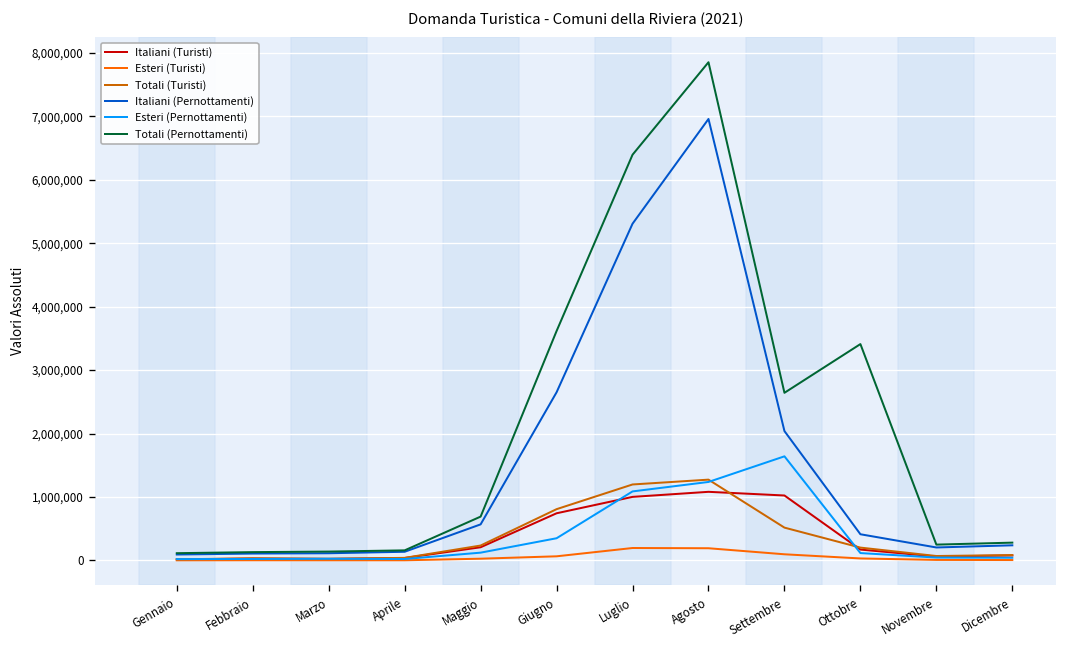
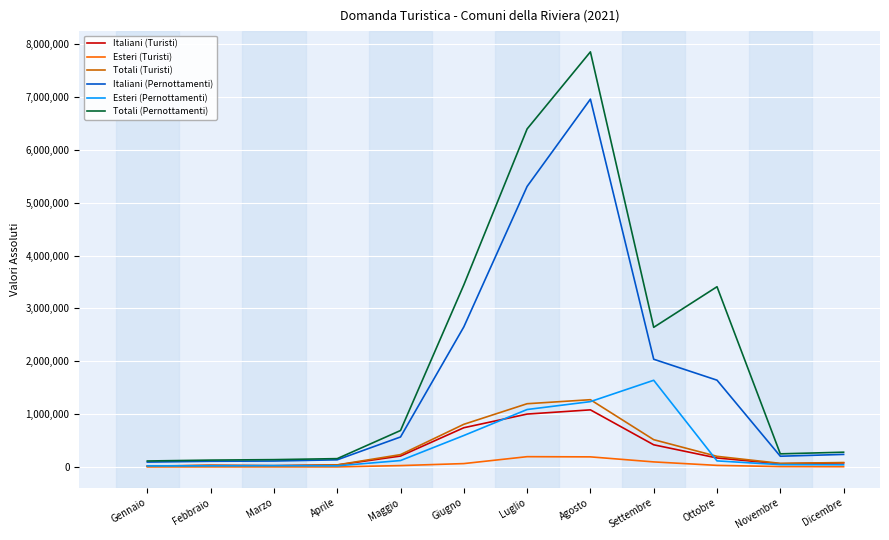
  {
    "Italiani (Turisti)": {
      "Giugno": "700,000",
      "Luglio": "1,000,000",
      "Agosto": "1,100,000",
-     "Settembre": "1,000,000"
+     "Settembre": "400,000"
    },
    "Italiani (Pernottamenti)": {
      "Maggio": "600,000",
      "Giugno": "2,700,000",
      "Luglio": "5,300,000",
      "Agosto": "7,000,000",
      "Settembre": "2,000,000",
-     "Ottobre": "400,000"
+     "Ottobre": "1,600,000"
    },
    "Esteri (Pernottamenti)": {
      "Maggio": "100,000",
-     "Giugno": "300,000",
+     "Giugno": "600,000",
      "Luglio": "1,100,000",
      "Settembre": "1,600,000",
      "Ottobre": "100,000"
    },
    "Totali (Pernottamenti)": {
      "Maggio": "700,000",
-     "Giugno": "3,600,000",
+     "Giugno": "3,400,000",
      "Luglio": "6,400,000",
      "Agosto": "7,900,000",
      "Settembre": "2,600,000",
      "Ottobre": "3,400,000"
    }
  }
